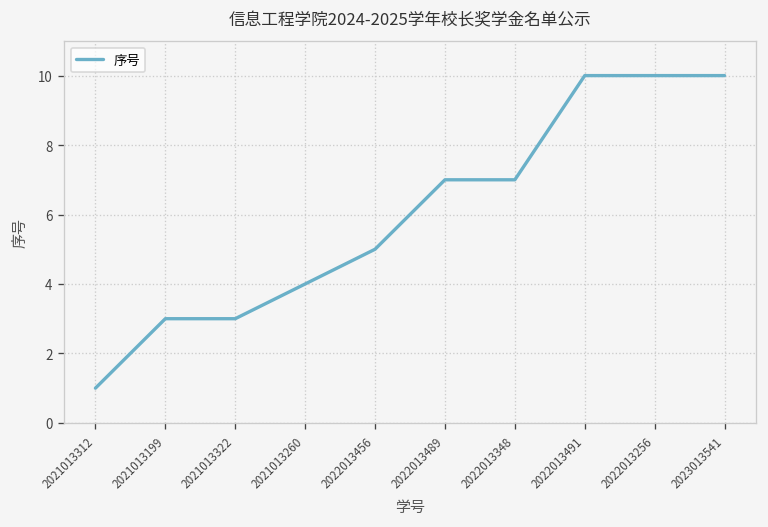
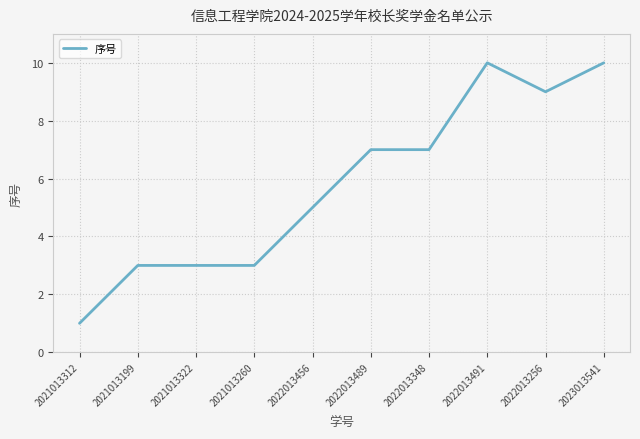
  {
    "2021013312": 1,
    "2021013199": 3,
    "2021013322": 3,
-   "2021013260": 4,
+   "2021013260": 3,
    "2022013456": 5,
    "2022013489": 7,
    "2022013348": 7,
    "2022013491": 10,
-   "2022013256": 10,
+   "2022013256": 9,
    "2023013541": 10
  }
